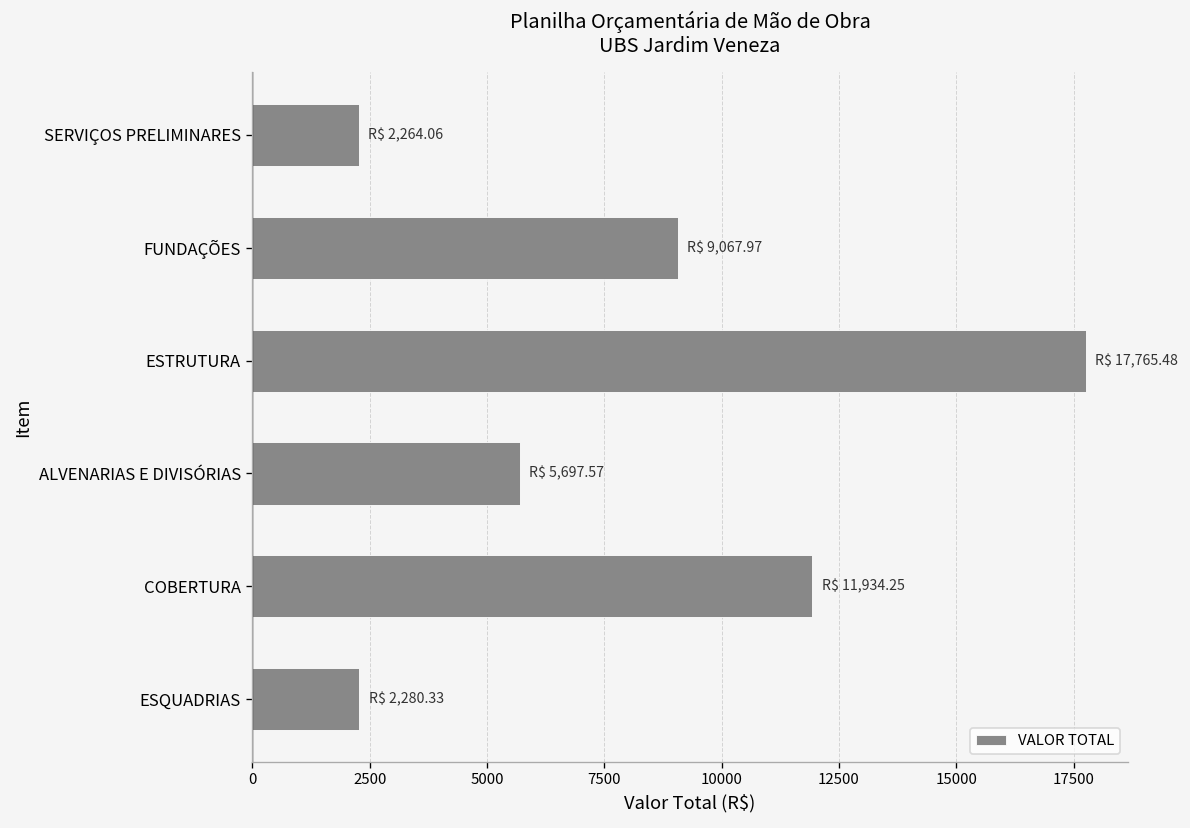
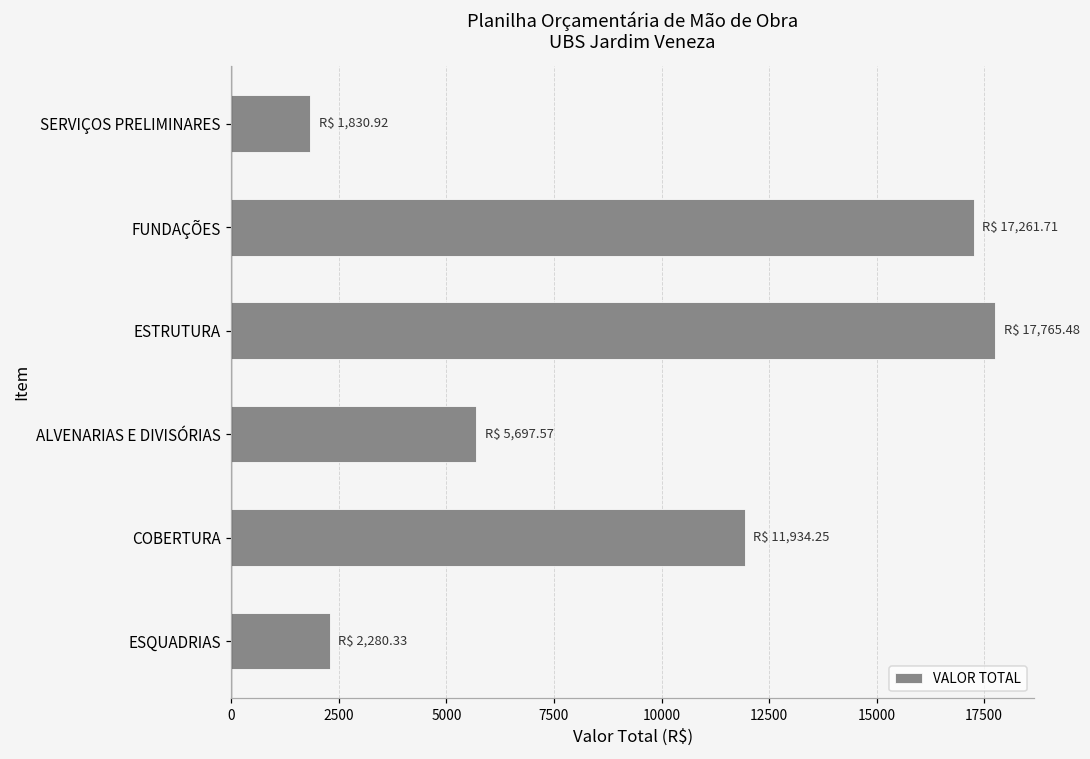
  {
-   "SERVIÇOS PRELIMINARES": "2,264.06",
-   "FUNDAÇÕES": "9,067.97",
+   "SERVIÇOS PRELIMINARES": "1,830.92",
+   "FUNDAÇÕES": "17,261.71",
    "ESTRUTURA": "17,765.48",
    "ALVENARIAS E DIVISÓRIAS": "5,697.57",
    "COBERTURA": "11,934.25",
    "ESQUADRIAS": "2,280.33"
  }
